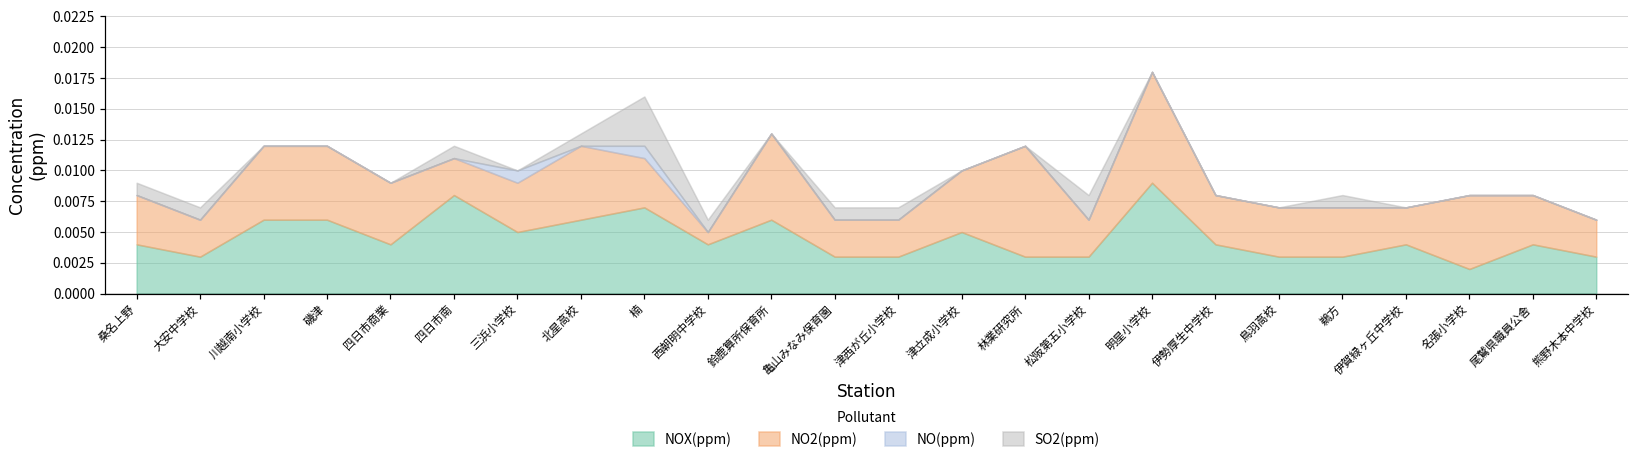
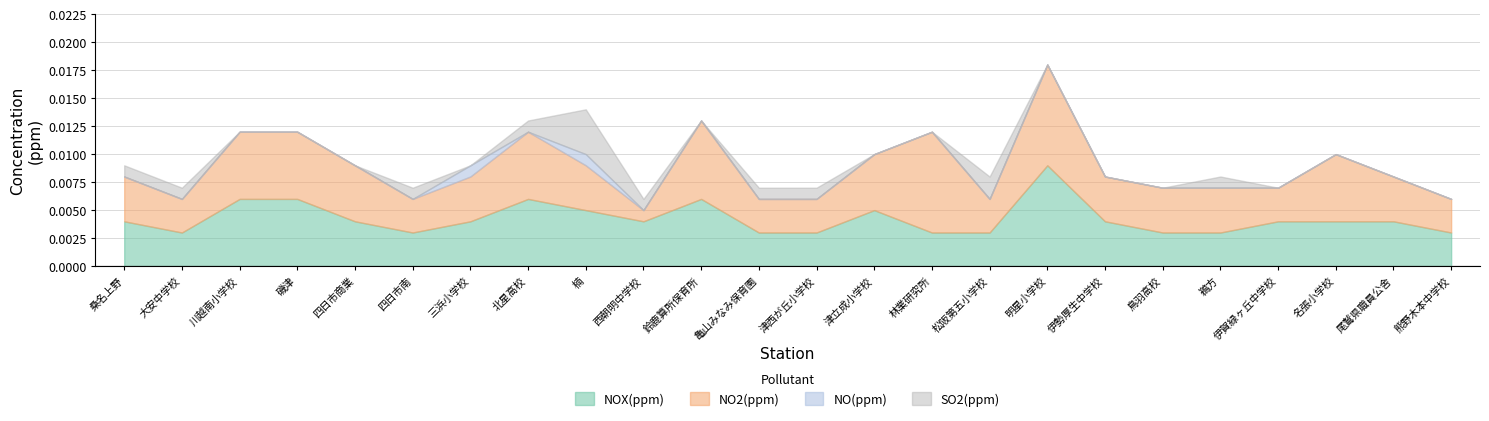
  {
    "NOX(ppm)": {
      "桑名上野": 0.004,
      "大安中学校": 0.003,
      "川越南小学校": 0.006,
      "磯津": 0.006,
      "四日市商業": 0.004,
-     "四日市南": 0.008,
-     "三浜小学校": 0.005,
+     "四日市南": 0.003,
+     "三浜小学校": 0.004,
      "北星高校": 0.006,
-     "楠": 0.007,
+     "楠": 0.005,
      "西朝明中学校": 0.004,
      "鈴鹿算所保育所": 0.006,
      "亀山みなみ保育園": 0.003,
      "津西が丘小学校": 0.003,
      "津立成小学校": 0.005,
      "林業研究所": 0.003,
      "松阪第五小学校": 0.003,
      "明星小学校": 0.009,
      "伊勢厚生中学校": 0.004,
      "鳥羽高校": 0.003,
      "鵜方": 0.003,
      "伊賀緑ヶ丘中学校": 0.004,
-     "名張小学校": 0.002,
+     "名張小学校": 0.004,
      "尾鷲県職員公舎": 0.004,
      "熊野木本中学校": 0.003
    },
    "NO2(ppm)": {
      "三浜小学校": 0.004,
      "楠": 0.004
    }
  }
